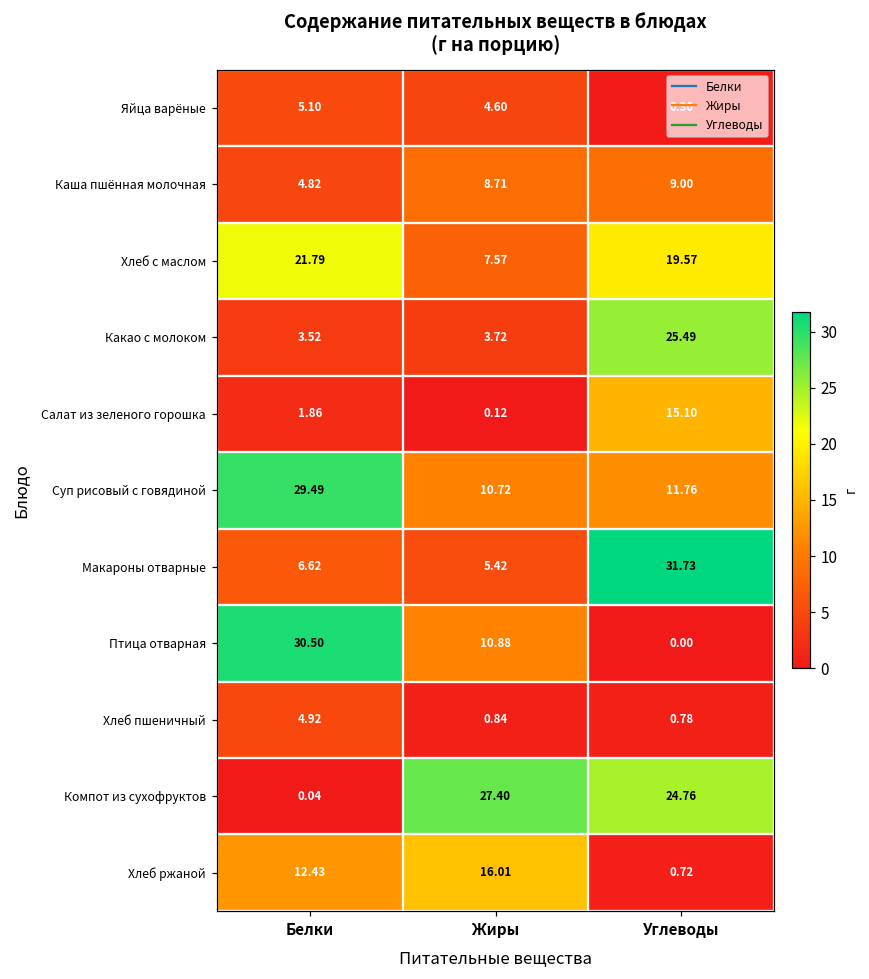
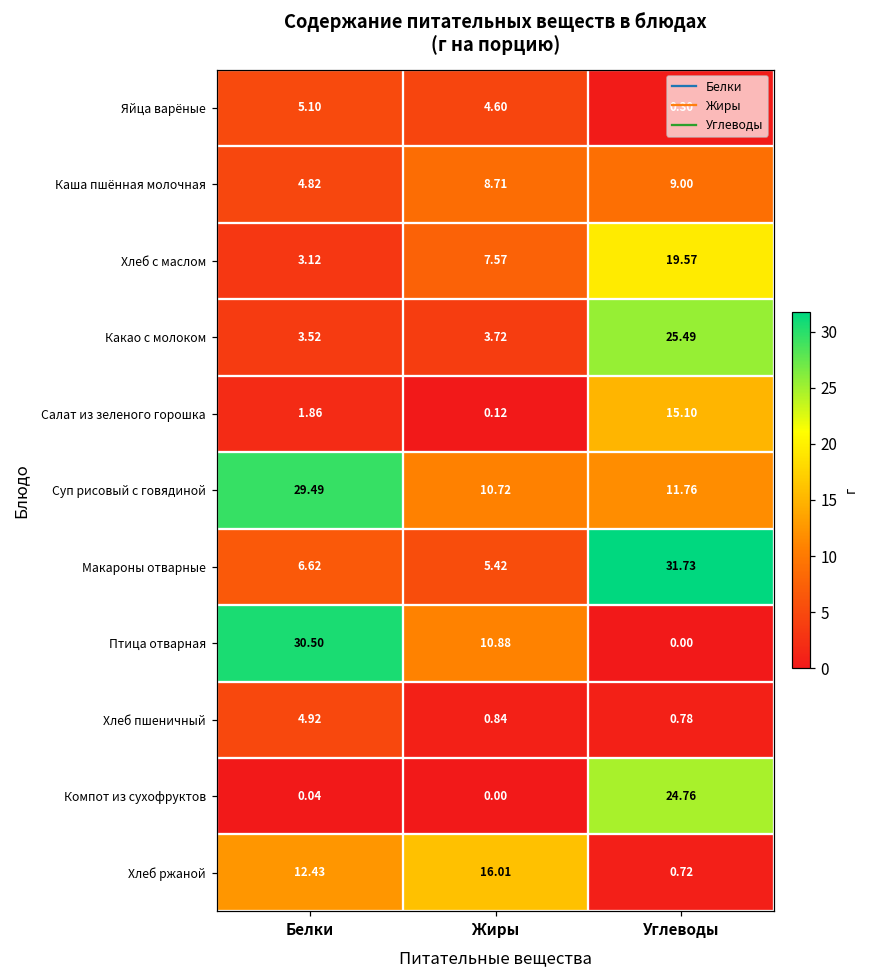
  {
    "Яйца варёные": {
      "Белки": 5.10,
      "Жиры": 4.60
    },
    "Каша пшённая молочная": {
      "Белки": 4.82,
      "Жиры": 8.71,
      "Углеводы": 9.00
    },
    "Хлеб с маслом": {
-     "Белки": 21.79,
+     "Белки": 3.12,
      "Жиры": 7.57,
      "Углеводы": 19.57
    },
    "Какао с молоком": {
      "Белки": 3.52,
      "Жиры": 3.72,
      "Углеводы": 25.49
    },
    "Салат из зеленого горошка": {
      "Белки": 1.86,
      "Жиры": 0.12,
      "Углеводы": 15.10
    },
    "Суп рисовый с говядиной": {
      "Белки": 29.49,
      "Жиры": 10.72,
      "Углеводы": 11.76
    },
    "Макароны отварные": {
      "Белки": 6.62,
      "Жиры": 5.42,
      "Углеводы": 31.73
    },
    "Птица отварная": {
      "Белки": 30.50,
      "Жиры": 10.88,
      "Углеводы": 0.00
    },
    "Хлеб пшеничный": {
      "Белки": 4.92,
      "Жиры": 0.84,
      "Углеводы": 0.78
    },
    "Компот из сухофруктов": {
      "Белки": 0.04,
-     "Жиры": 27.40,
+     "Жиры": 0.00,
      "Углеводы": 24.76
    },
    "Хлеб ржаной": {
      "Белки": 12.43,
      "Жиры": 16.01,
      "Углеводы": 0.72
    }
  }
